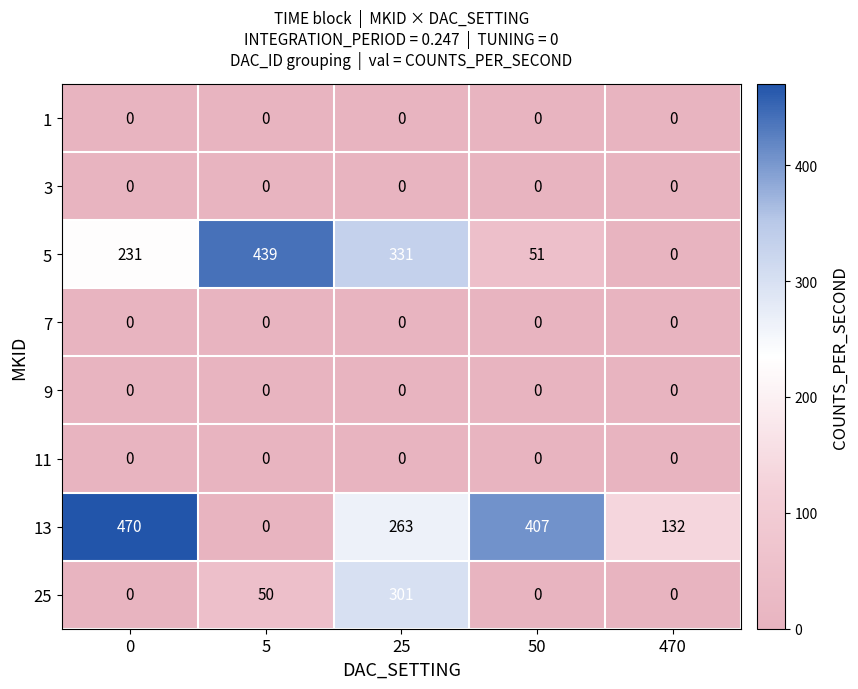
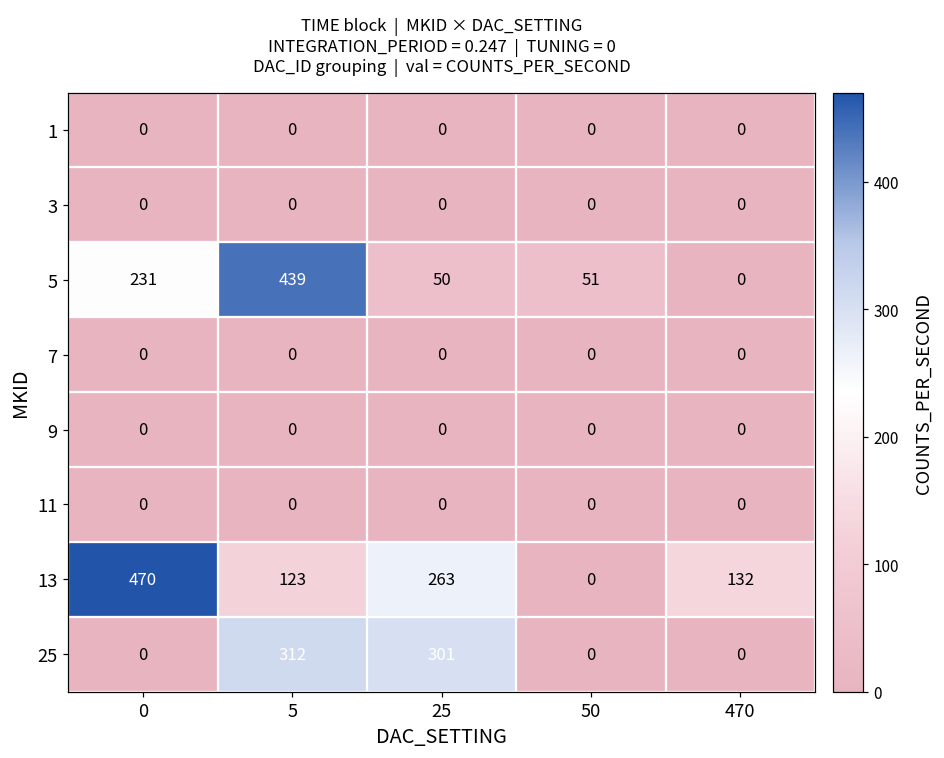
  {
    "1": {
      "0": 0,
      "5": 0,
      "25": 0,
      "50": 0,
      "470": 0
    },
    "3": {
      "0": 0,
      "5": 0,
      "25": 0,
      "50": 0,
      "470": 0
    },
    "5": {
      "0": 231,
      "5": 439,
-     "25": 331,
+     "25": 50,
      "50": 51,
      "470": 0
    },
    "7": {
      "0": 0,
      "5": 0,
      "25": 0,
      "50": 0,
      "470": 0
    },
    "9": {
      "0": 0,
      "5": 0,
      "25": 0,
      "50": 0,
      "470": 0
    },
    "11": {
      "0": 0,
      "5": 0,
      "25": 0,
      "50": 0,
      "470": 0
    },
    "13": {
      "0": 470,
-     "5": 0,
+     "5": 123,
      "25": 263,
-     "50": 407,
+     "50": 0,
      "470": 132
    },
    "25": {
      "0": 0,
-     "5": 50,
+     "5": 312,
      "50": 0,
      "470": 0
    }
  }
